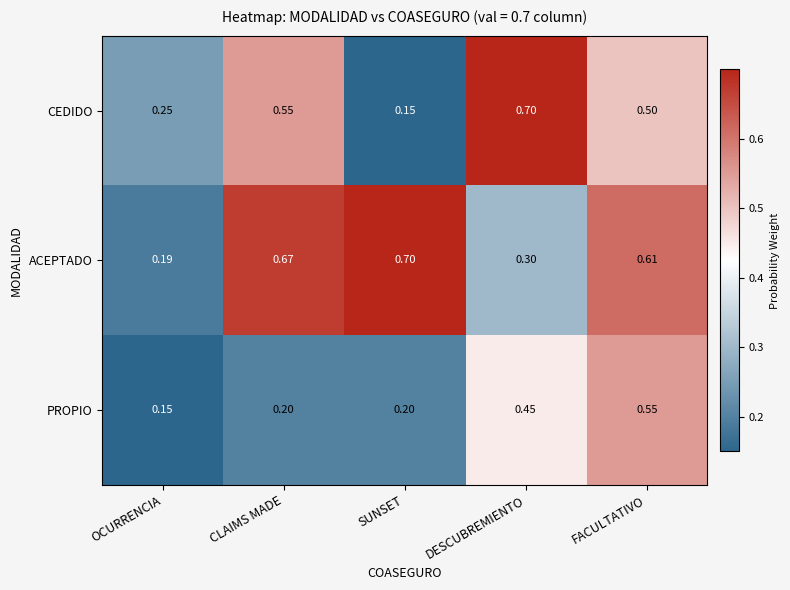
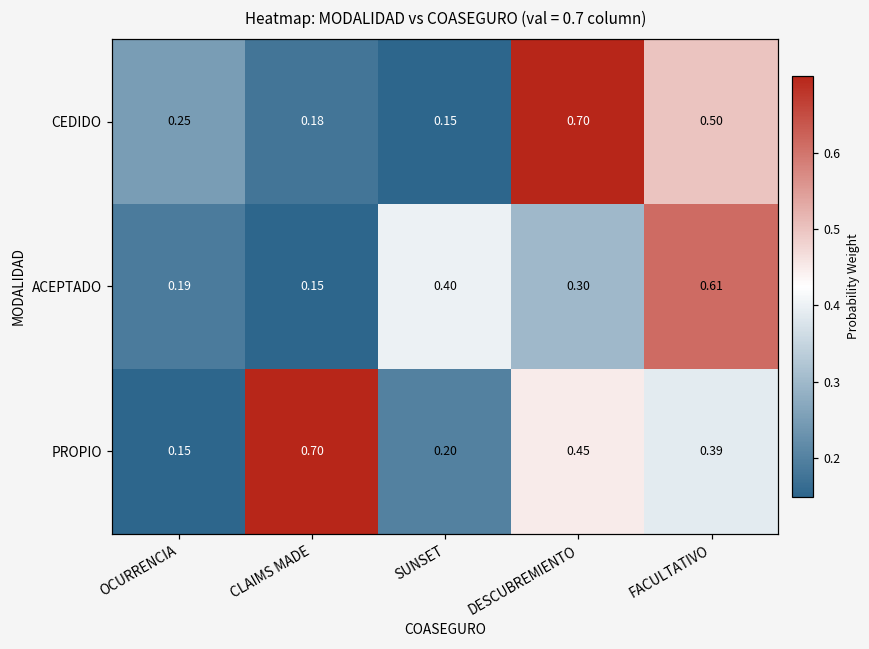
  {
    "CEDIDO": {
      "OCURRENCIA": 0.25,
-     "CLAIMS MADE": 0.55,
+     "CLAIMS MADE": 0.18,
      "SUNSET": 0.15,
      "DESCUBREMIENTO": 0.70,
      "FACULTATIVO": 0.50
    },
    "ACEPTADO": {
      "OCURRENCIA": 0.19,
-     "CLAIMS MADE": 0.67,
-     "SUNSET": 0.70,
+     "CLAIMS MADE": 0.15,
+     "SUNSET": 0.40,
      "DESCUBREMIENTO": 0.30,
      "FACULTATIVO": 0.61
    },
    "PROPIO": {
      "OCURRENCIA": 0.15,
-     "CLAIMS MADE": 0.20,
+     "CLAIMS MADE": 0.70,
      "SUNSET": 0.20,
      "DESCUBREMIENTO": 0.45,
-     "FACULTATIVO": 0.55
+     "FACULTATIVO": 0.39
    }
  }
